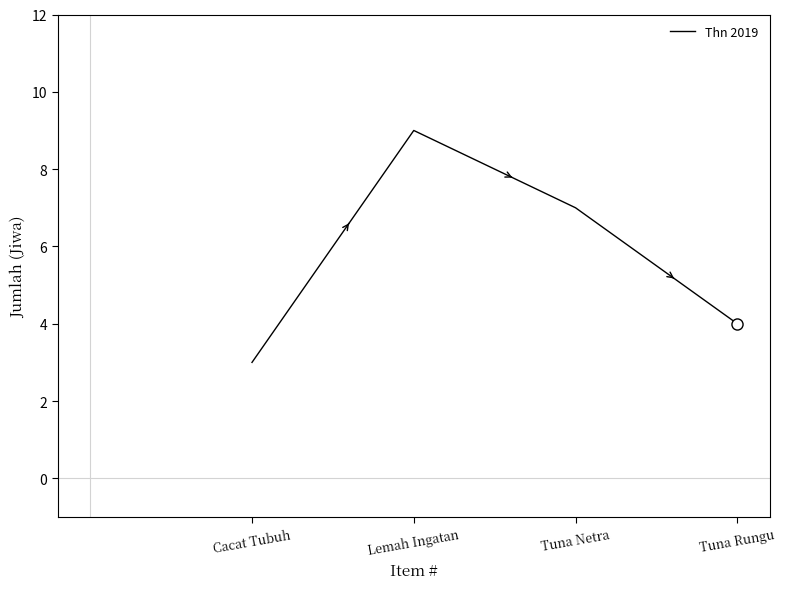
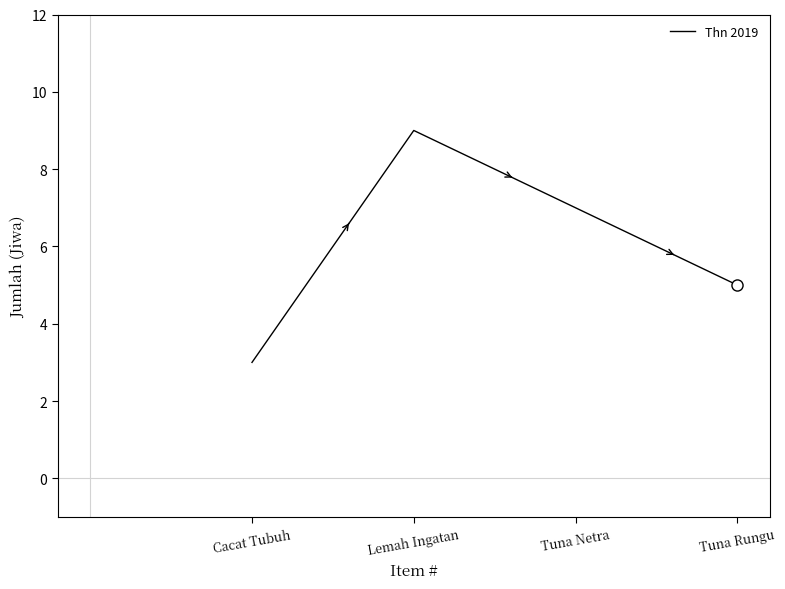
  {
    "Thn 2019": {
      "Cacat Tubuh": 3,
      "Lemah Ingatan": 9,
      "Tuna Netra": 7,
-     "Tuna Rungu": 4
+     "Tuna Rungu": 5
    }
  }
